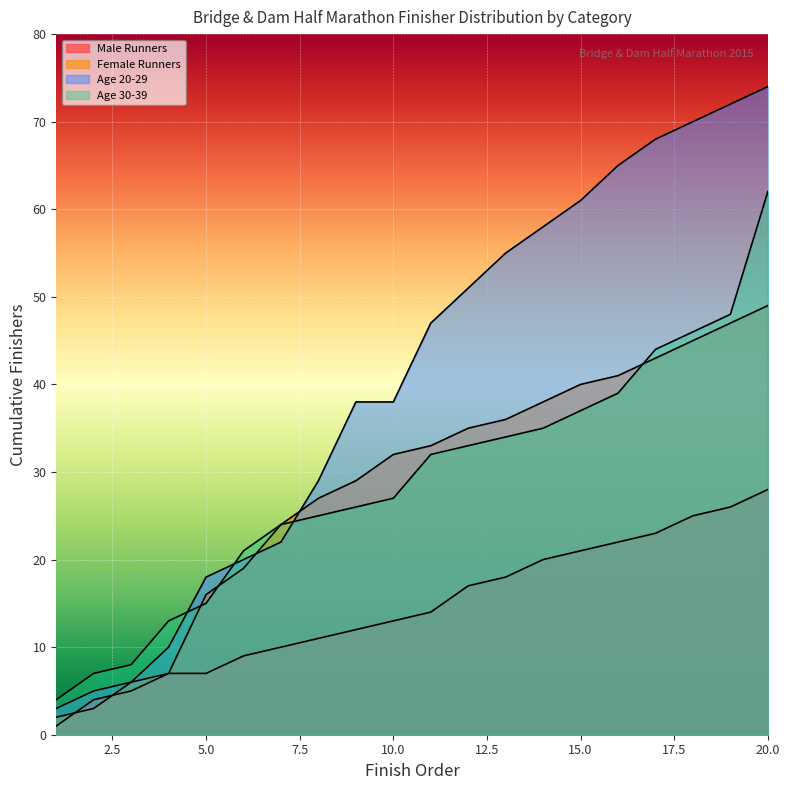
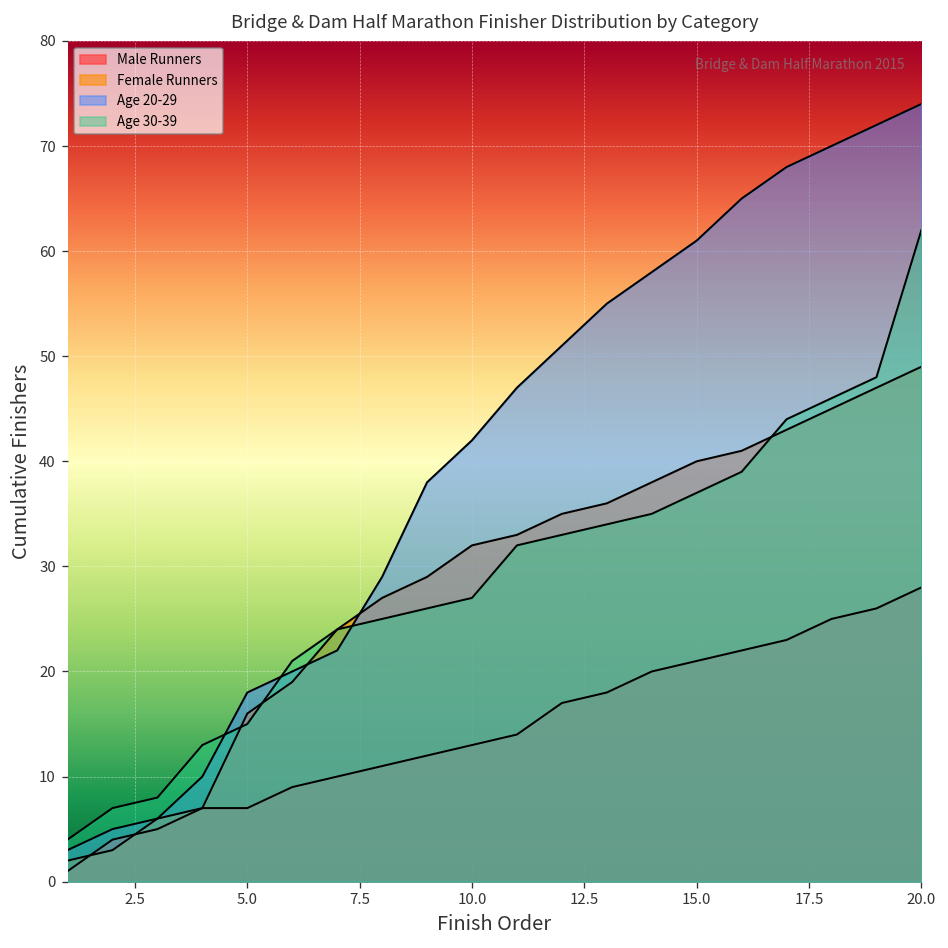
  {
    "Male Runners": {
      "5.0": 7,
      "10.0": 13,
      "15.0": 21,
      "20.0": 28
    },
    "Female Runners": {
      "5.0": 16,
      "10.0": 32,
      "15.0": 40,
      "20.0": 49
    },
    "Age 20-29": {
      "5.0": 18,
-     "10.0": 38,
+     "10.0": 42,
      "15.0": 61,
      "20.0": 74
    },
    "Age 30-39": {
      "5.0": 15,
      "10.0": 27,
      "15.0": 37,
      "20.0": 62
    }
  }
